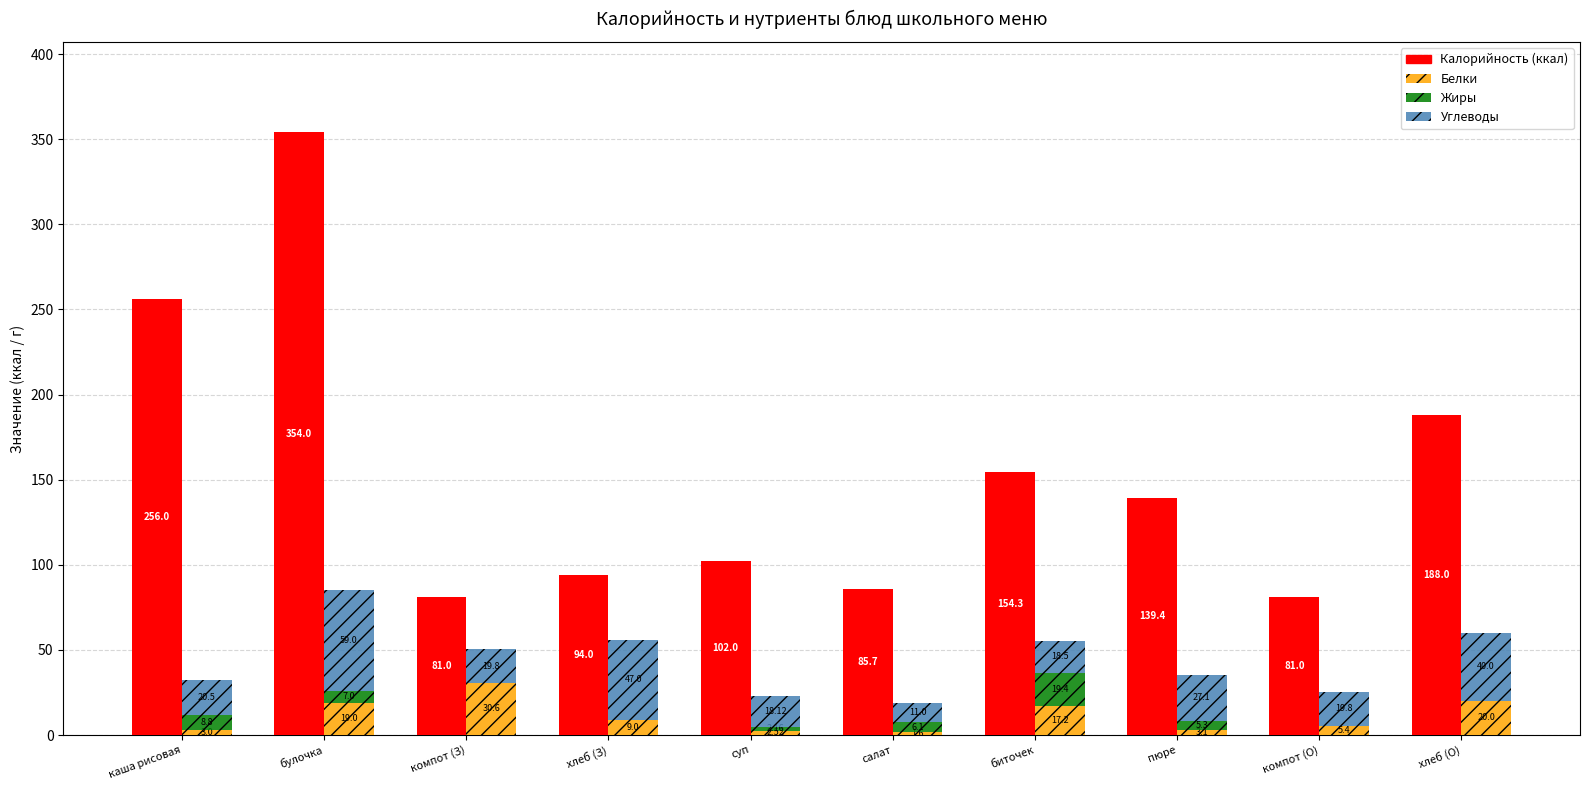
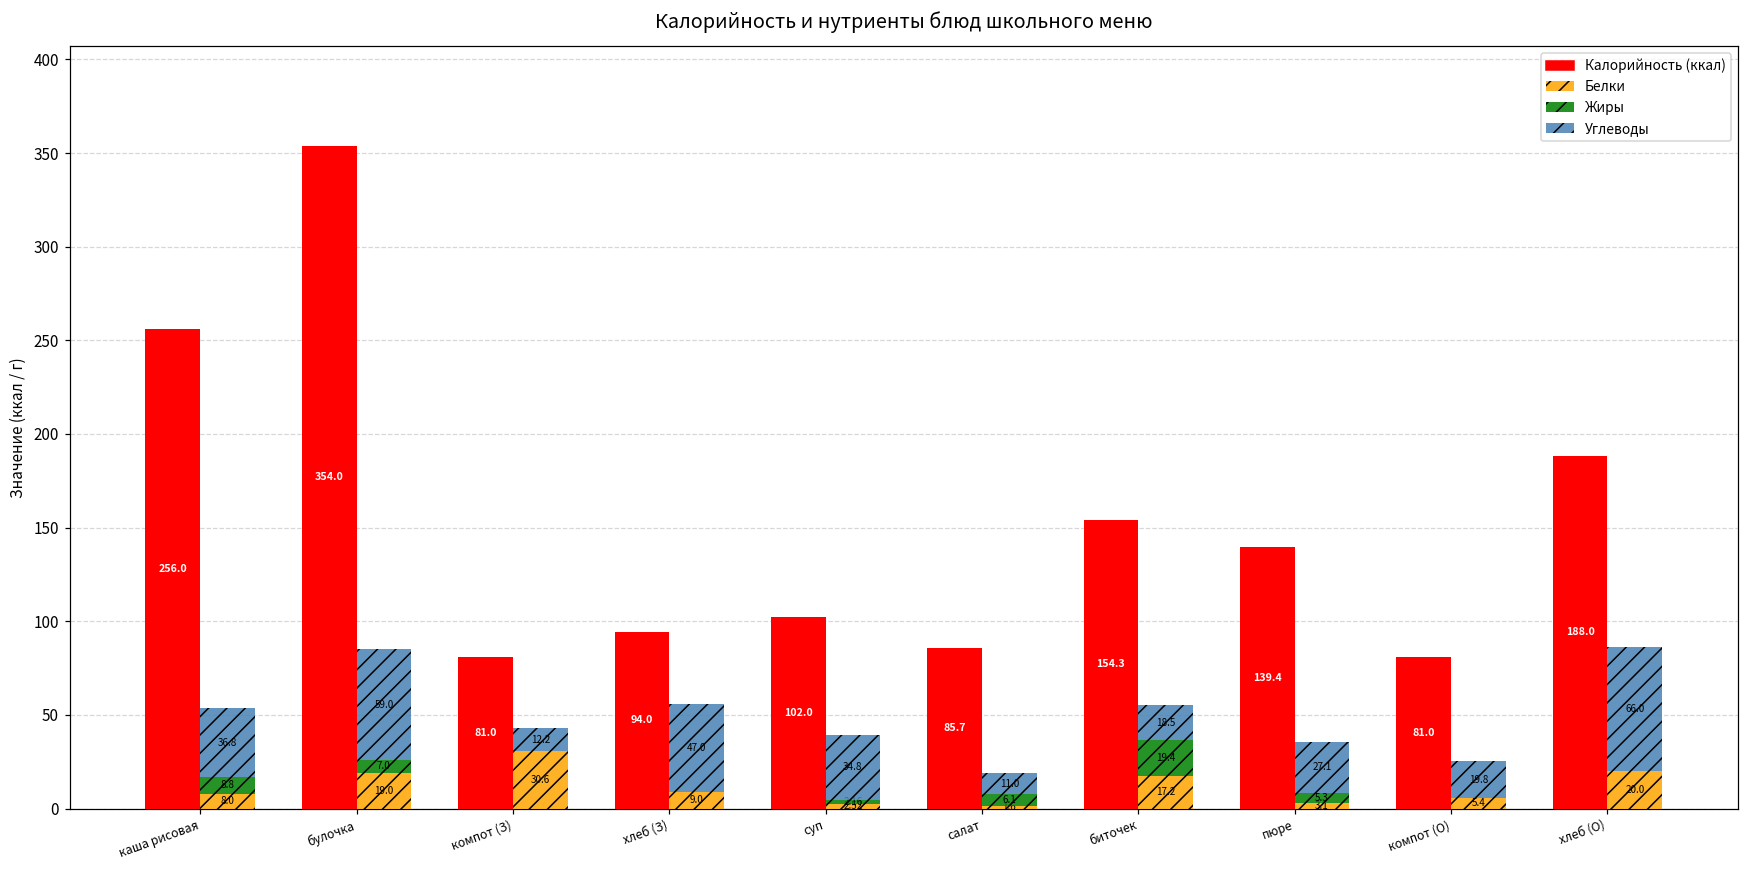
  {
    "Белки": {
-     "каша рисовая": 3.0,
+     "каша рисовая": 8.0,
      "булочка": 19.0,
      "компот (З)": 30.6,
      "хлеб (З)": 9.0,
      "биточек": 17.2,
      "компот (О)": 5.4,
      "хлеб (О)": 20.0
    },
    "Жиры": {
      "каша рисовая": 8.8,
      "булочка": 7.0,
      "биточек": 19.4
    },
    "Углеводы": {
-     "каша рисовая": 20.5,
+     "каша рисовая": 36.8,
      "булочка": 59.0,
-     "компот (З)": 19.8,
+     "компот (З)": 12.2,
      "хлеб (З)": 47.0,
-     "суп": 18.12,
+     "суп": 34.8,
      "салат": 11.0,
      "биточек": 18.5,
      "пюре": 27.1,
      "компот (О)": 19.8,
-     "хлеб (О)": 40.0
+     "хлеб (О)": 66.0
    }
  }
